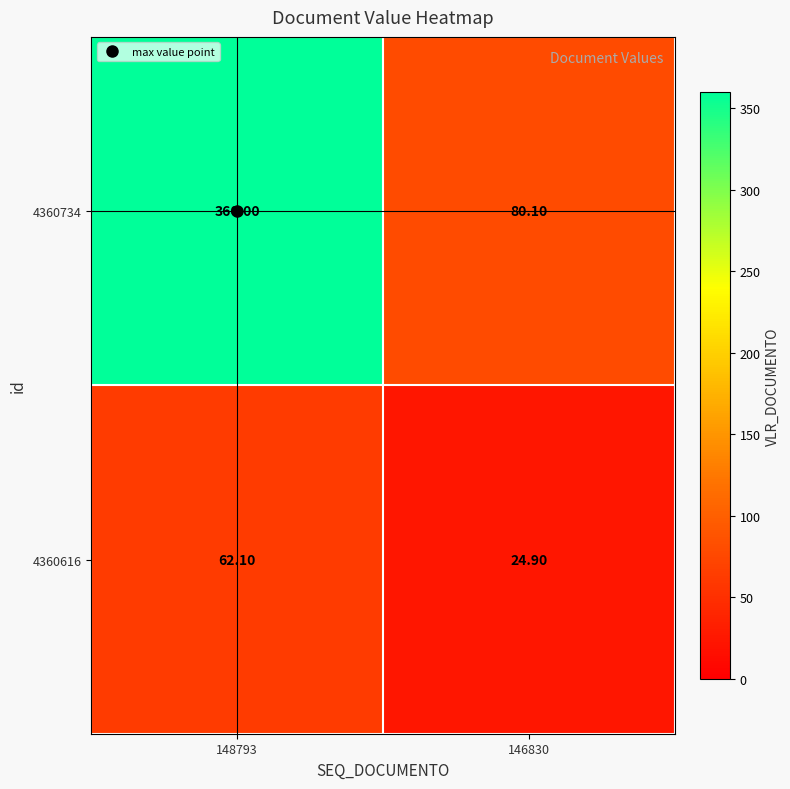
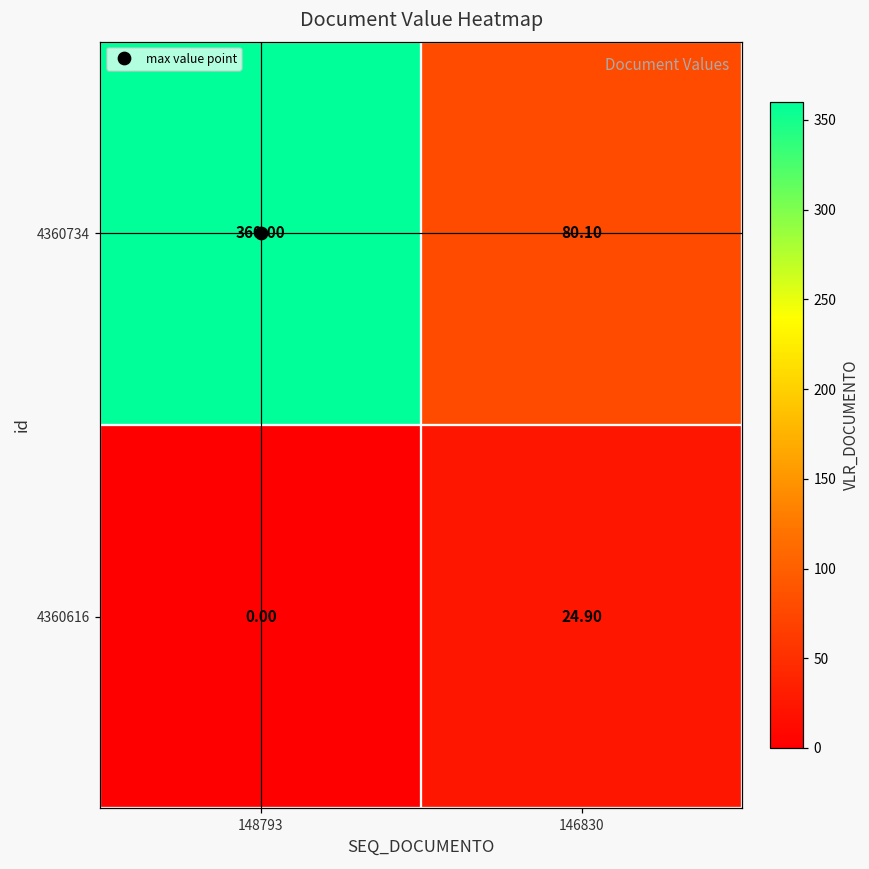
  {
    "4360616": {
-     "148793": 62.10,
+     "148793": 0.00,
      "146830": 24.90
    }
  }
